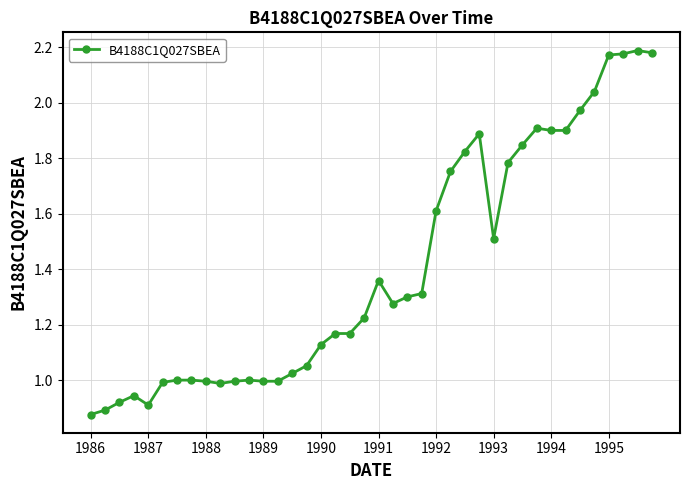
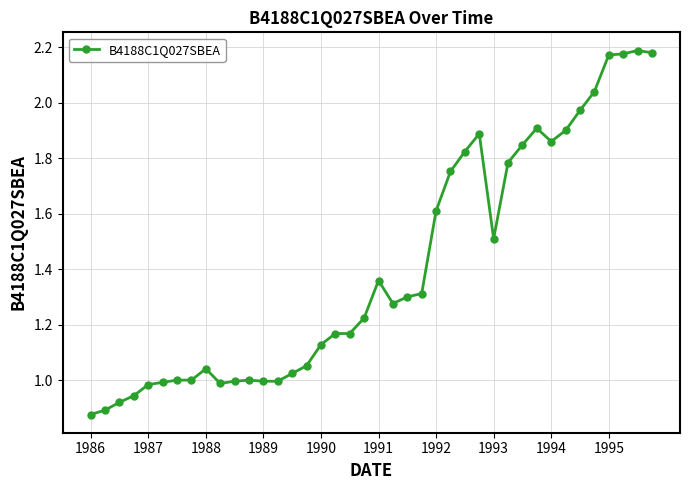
  {
    "1986": 0.88,
-   "1987": 0.91,
-   "1988": 1.00,
+   "1987": 0.98,
+   "1988": 1.04,
    "1989": 1.00,
    "1990": 1.13,
    "1991": 1.36,
    "1992": 1.61,
    "1993": 1.51,
-   "1994": 1.90,
+   "1994": 1.86,
    "1995": 2.17
  }
